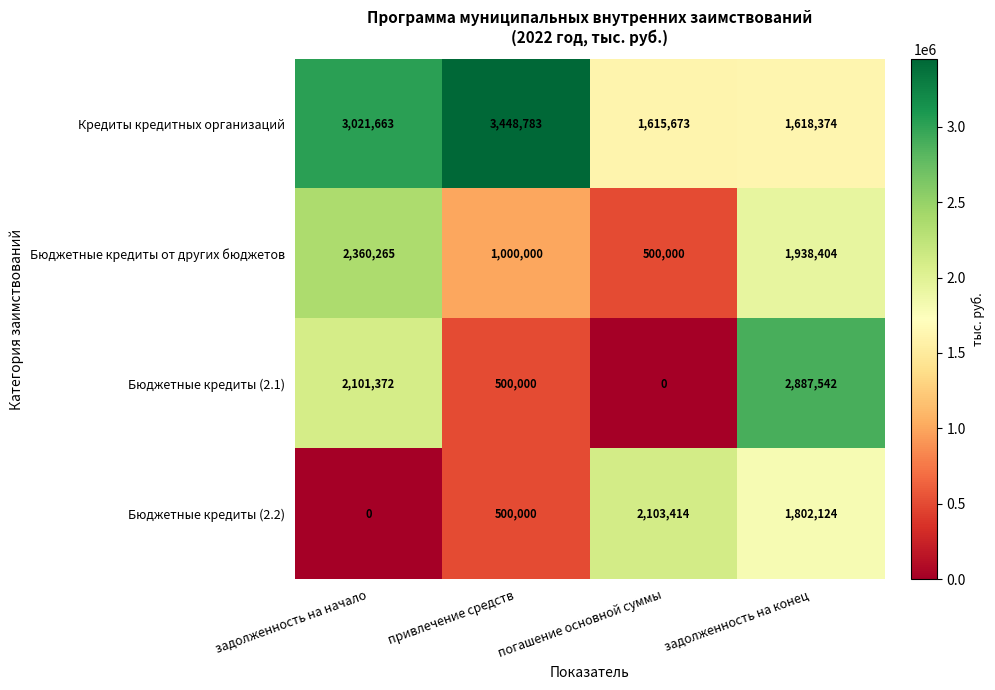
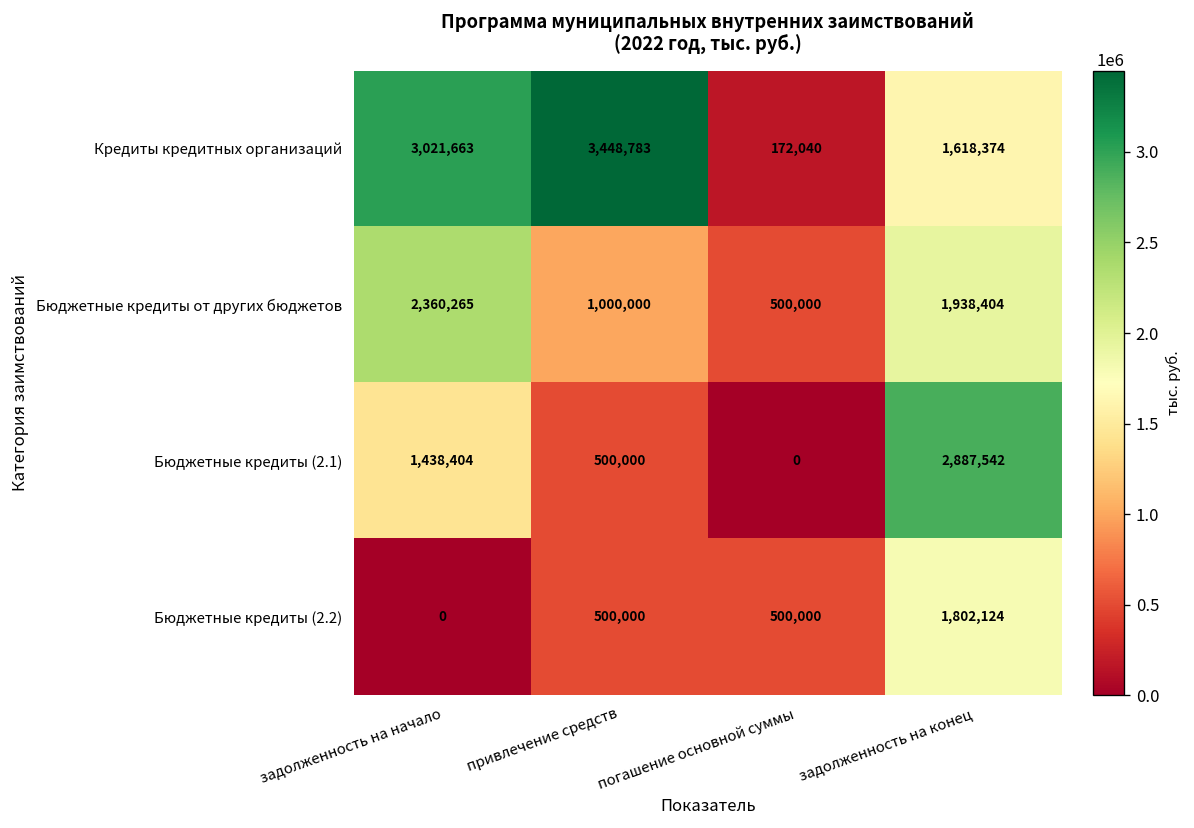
  {
    "Кредиты кредитных организаций": {
      "задолженность на начало": "3,021,663",
      "привлечение средств": "3,448,783",
-     "погашение основной суммы": "1,615,673",
+     "погашение основной суммы": "172,040",
      "задолженность на конец": "1,618,374"
    },
    "Бюджетные кредиты от других бюджетов": {
      "задолженность на начало": "2,360,265",
      "привлечение средств": "1,000,000",
      "погашение основной суммы": "500,000",
      "задолженность на конец": "1,938,404"
    },
    "Бюджетные кредиты (2.1)": {
-     "задолженность на начало": "2,101,372",
+     "задолженность на начало": "1,438,404",
      "привлечение средств": "500,000",
      "погашение основной суммы": "0",
      "задолженность на конец": "2,887,542"
    },
    "Бюджетные кредиты (2.2)": {
      "задолженность на начало": "0",
      "привлечение средств": "500,000",
-     "погашение основной суммы": "2,103,414",
+     "погашение основной суммы": "500,000",
      "задолженность на конец": "1,802,124"
    }
  }
